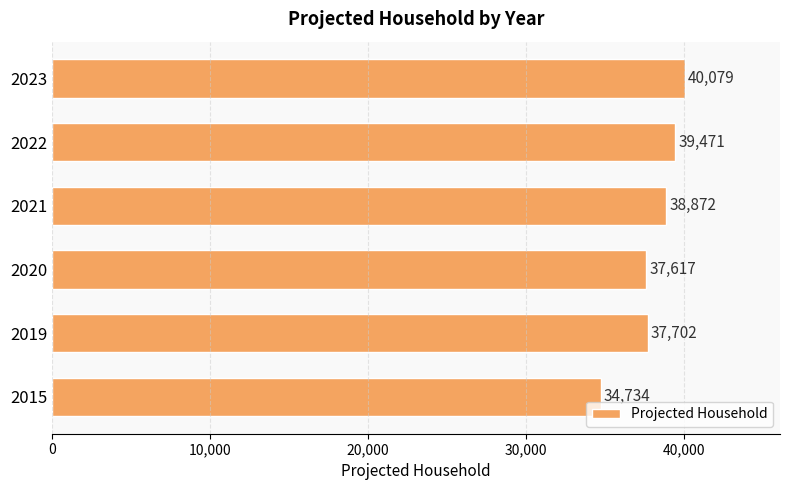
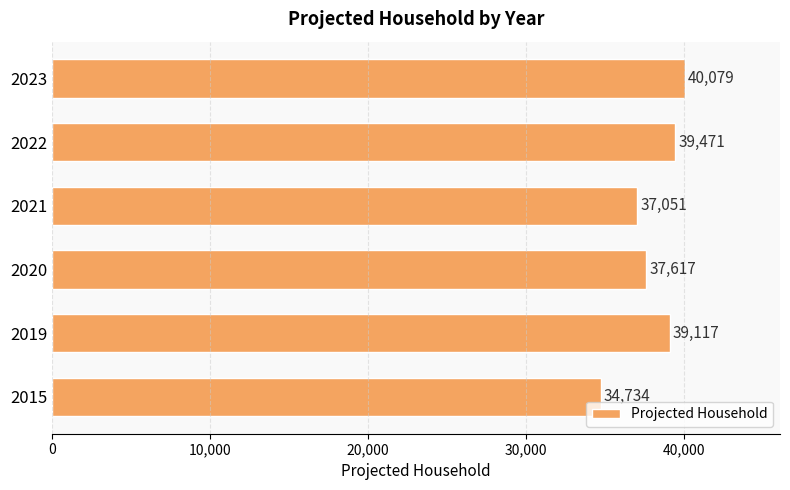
  {
    "2023": "40,079",
    "2022": "39,471",
-   "2021": "38,872",
+   "2021": "37,051",
    "2020": "37,617",
-   "2019": "37,702"
+   "2019": "39,117"
  }
